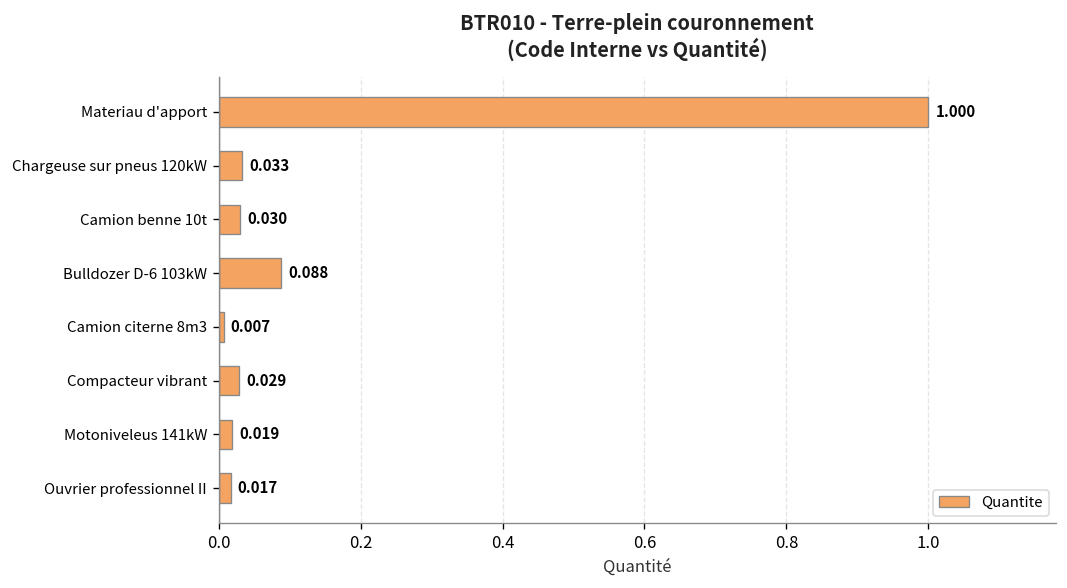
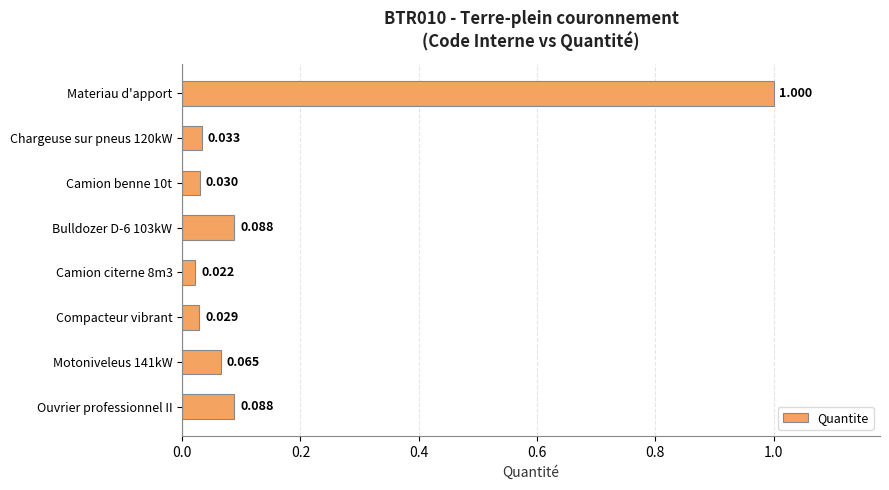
  {
    "Materiau d'apport": 1.000,
    "Chargeuse sur pneus 120kW": 0.033,
    "Camion benne 10t": 0.030,
    "Bulldozer D-6 103kW": 0.088,
-   "Camion citerne 8m3": 0.007,
+   "Camion citerne 8m3": 0.022,
    "Compacteur vibrant": 0.029,
-   "Motoniveleus 141kW": 0.019,
-   "Ouvrier professionnel II": 0.017
+   "Motoniveleus 141kW": 0.065,
+   "Ouvrier professionnel II": 0.088
  }
